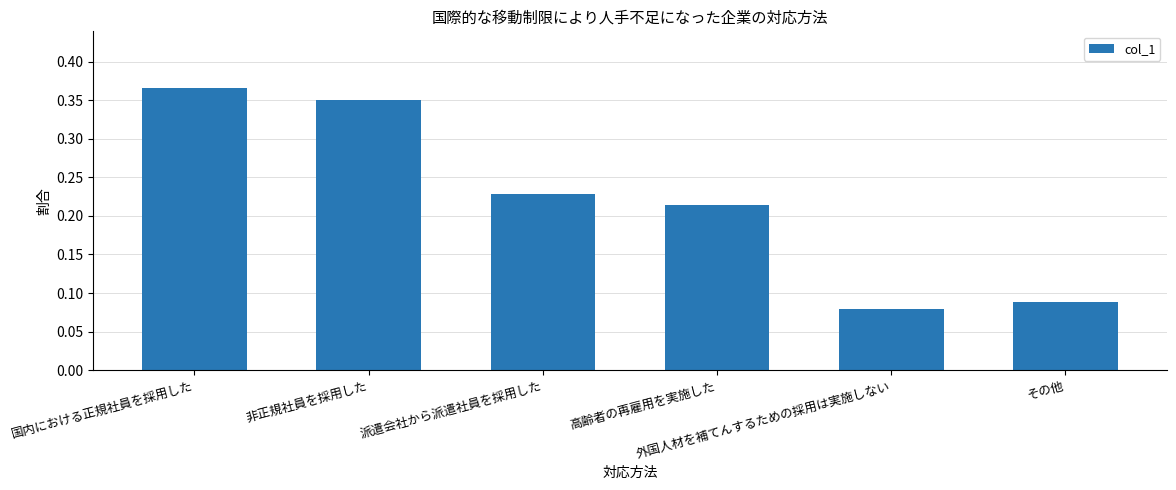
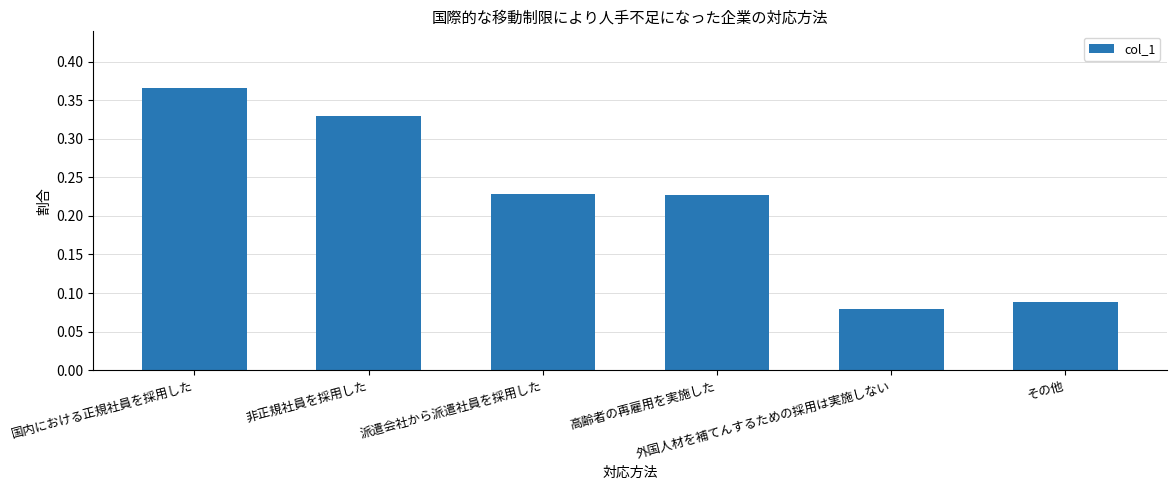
  {
    "国内における正規社員を採用した": 0.37,
-   "非正規社員を採用した": 0.35,
+   "非正規社員を採用した": 0.33,
    "派遣会社から派遣社員を採用した": 0.23,
-   "高齢者の再雇用を実施した": 0.21,
+   "高齢者の再雇用を実施した": 0.23,
    "外国人材を補てんするための採用は実施しない": 0.08,
    "その他": 0.09
  }
